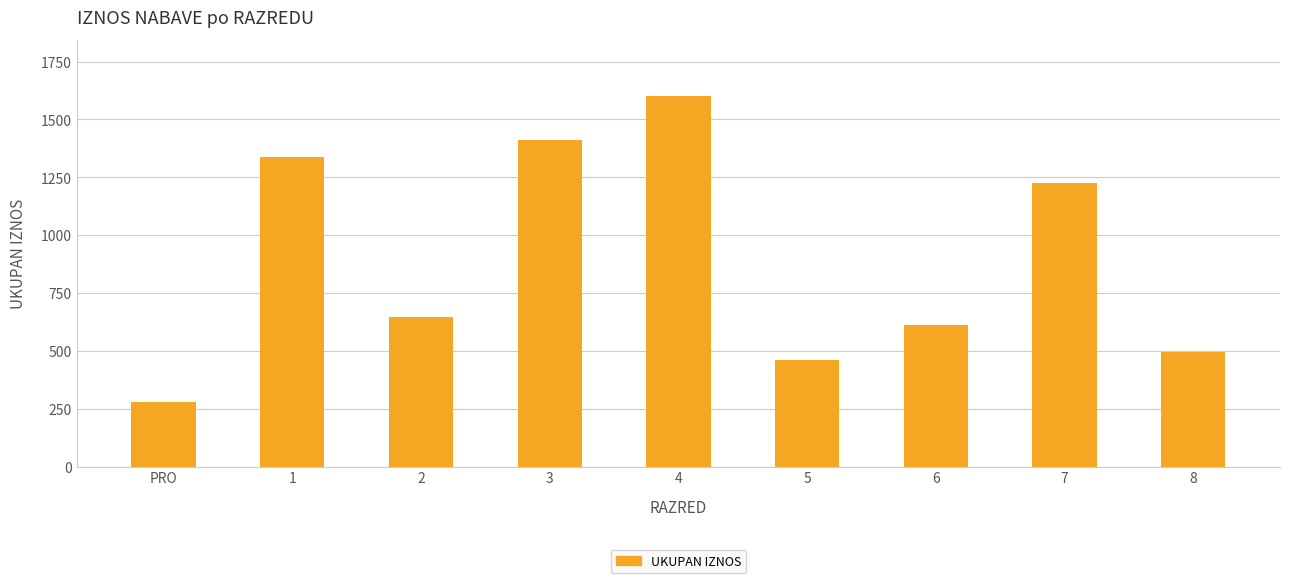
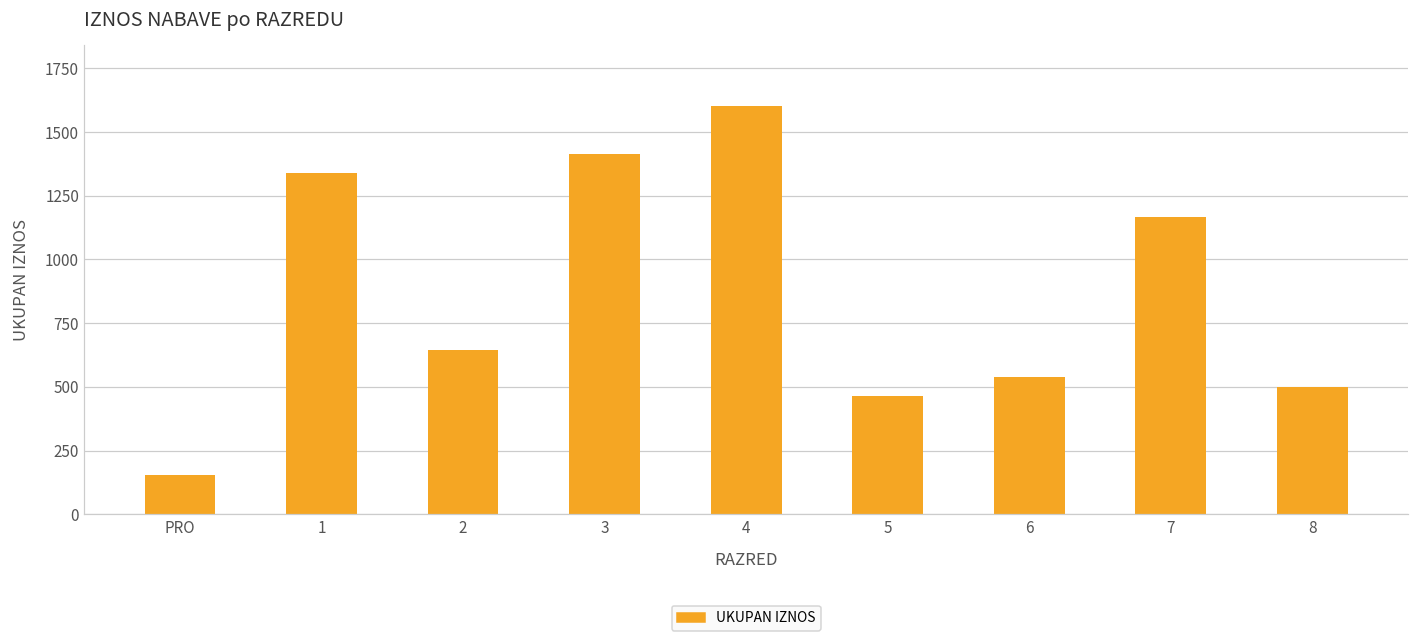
  {
-   "PRO": 280,
+   "PRO": 160,
    "1": 1340,
    "2": 650,
    "3": 1410,
    "4": 1600,
    "5": 460,
-   "6": 610,
-   "7": 1230,
+   "6": 540,
+   "7": 1170,
    "8": 500
  }
